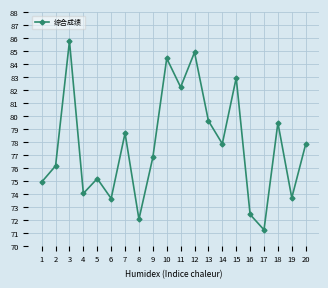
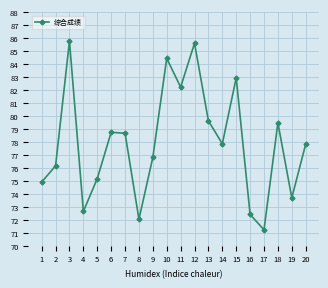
  {
    "1": 74.9,
    "2": 76.1,
    "3": 85.8,
-   "4": 74.0,
+   "4": 72.6,
    "5": 75.2,
-   "6": 73.6,
+   "6": 78.7,
    "7": 78.7,
    "8": 72.0,
    "9": 76.8,
    "10": 84.4,
    "11": 82.2,
-   "12": 84.9,
+   "12": 85.6,
    "13": 79.6,
    "14": 77.9,
    "15": 82.9,
    "16": 72.4,
    "17": 71.2,
    "18": 79.5,
    "19": 73.7,
    "20": 77.8
  }
